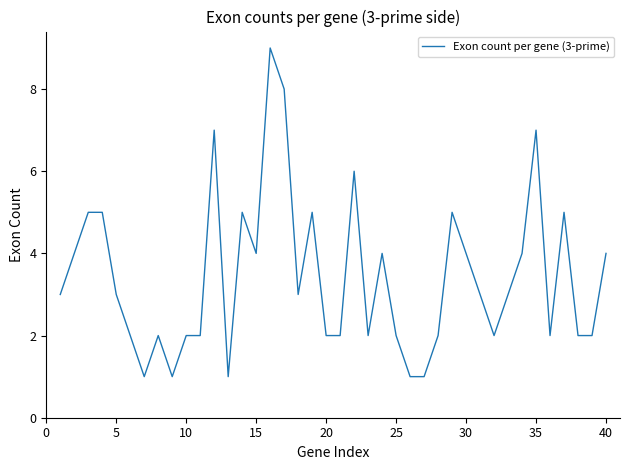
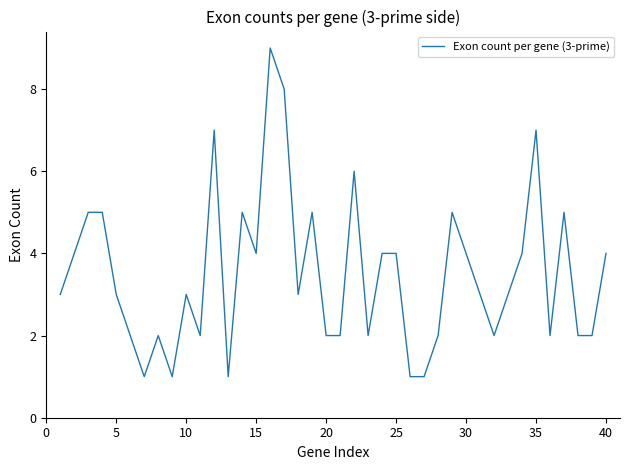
  {
    "5": 3,
-   "10": 2,
+   "10": 3,
    "15": 4,
    "20": 2,
-   "25": 2,
+   "25": 4,
    "30": 4,
    "35": 7,
    "40": 4
  }
